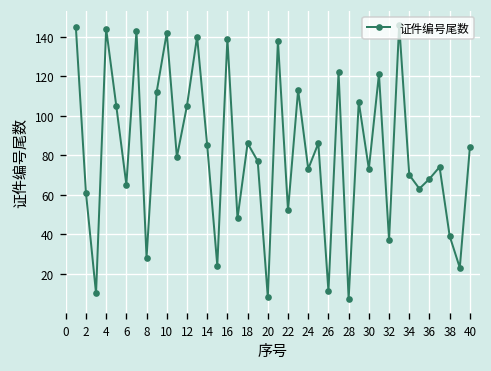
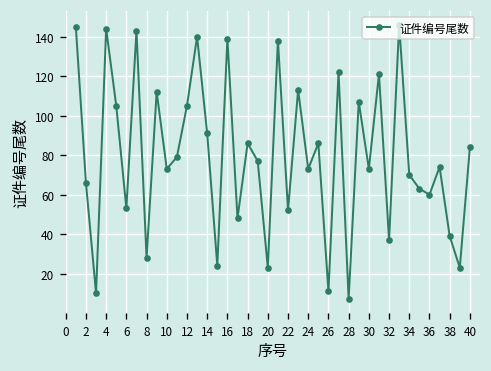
  {
-   "2": 61,
+   "2": 66,
    "4": 144,
-   "6": 65,
+   "6": 53,
    "8": 28,
-   "10": 142,
+   "10": 73,
    "12": 105,
-   "14": 85,
+   "14": 91,
    "16": 139,
    "18": 86,
-   "20": 8,
+   "20": 23,
    "22": 52,
    "24": 73,
    "26": 11,
    "28": 7,
    "30": 73,
    "32": 37,
    "34": 70,
-   "36": 68,
+   "36": 60,
    "38": 39,
    "40": 84
  }
